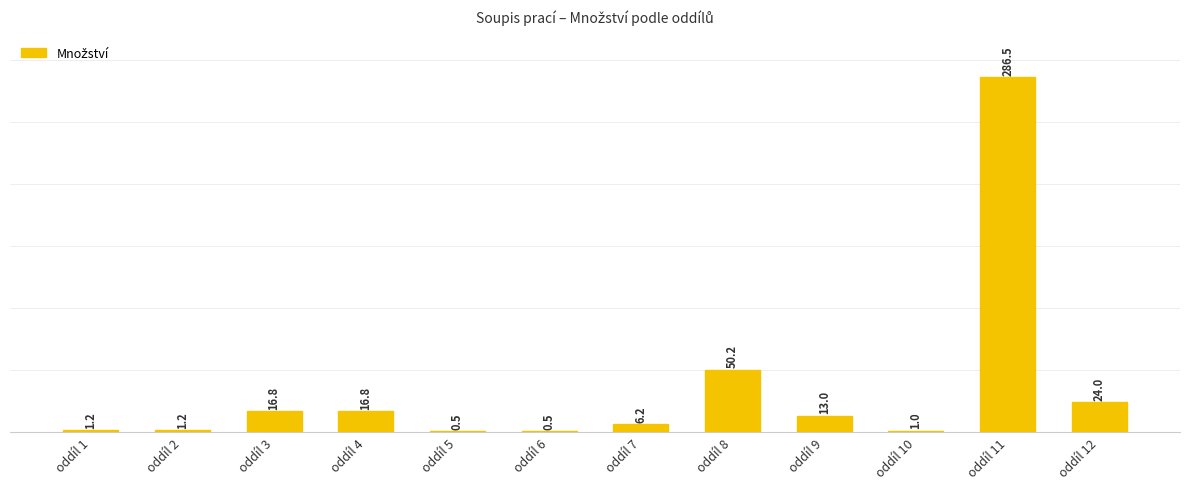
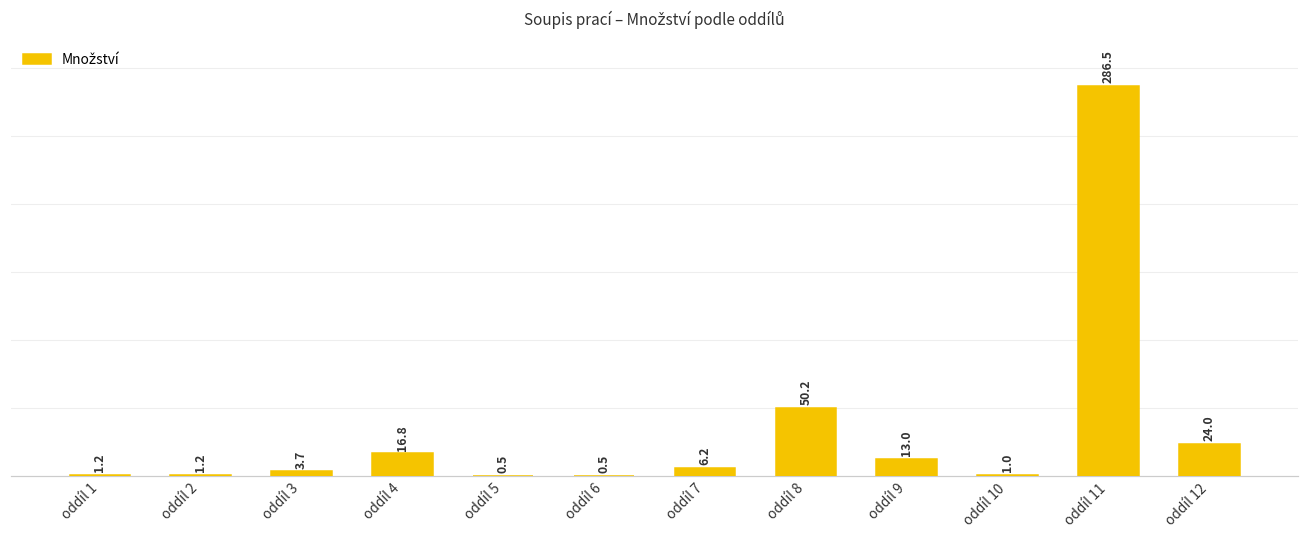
  {
    "oddíl 1": 1.2,
    "oddíl 2": 1.2,
-   "oddíl 3": 16.8,
+   "oddíl 3": 3.7,
    "oddíl 4": 16.8,
    "oddíl 5": 0.5,
    "oddíl 6": 0.5,
    "oddíl 7": 6.2,
    "oddíl 8": 50.2,
    "oddíl 9": 13.0,
    "oddíl 10": 1.0,
    "oddíl 11": 286.5,
    "oddíl 12": 24.0
  }
